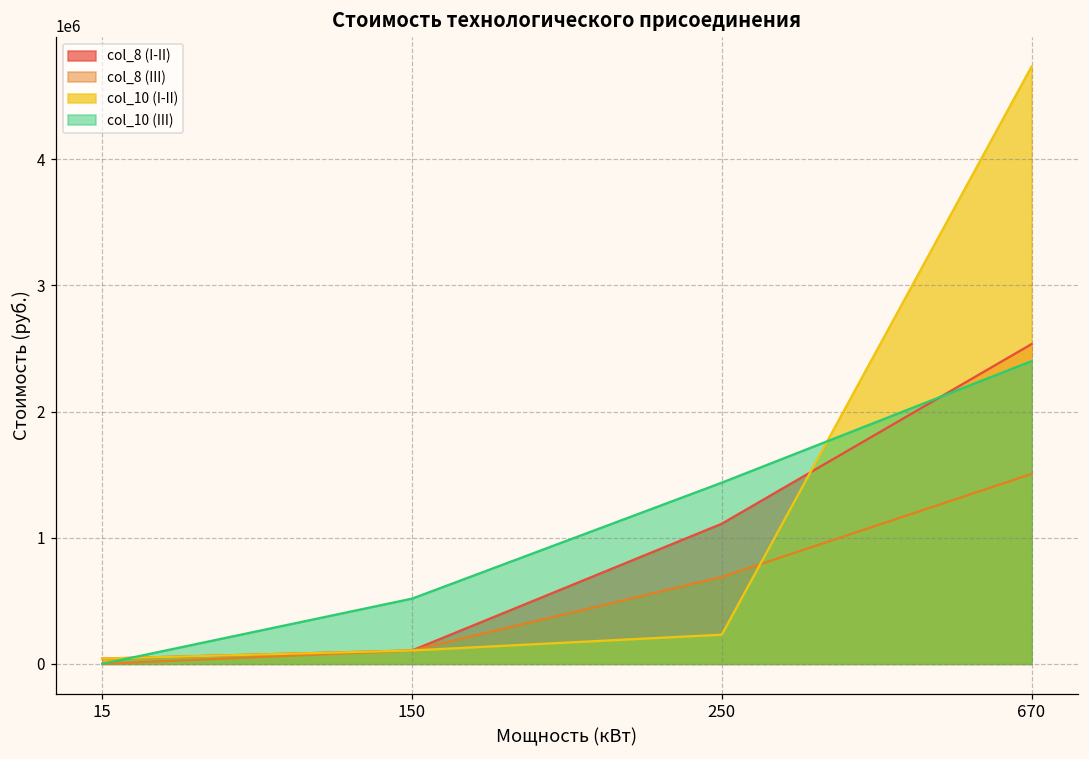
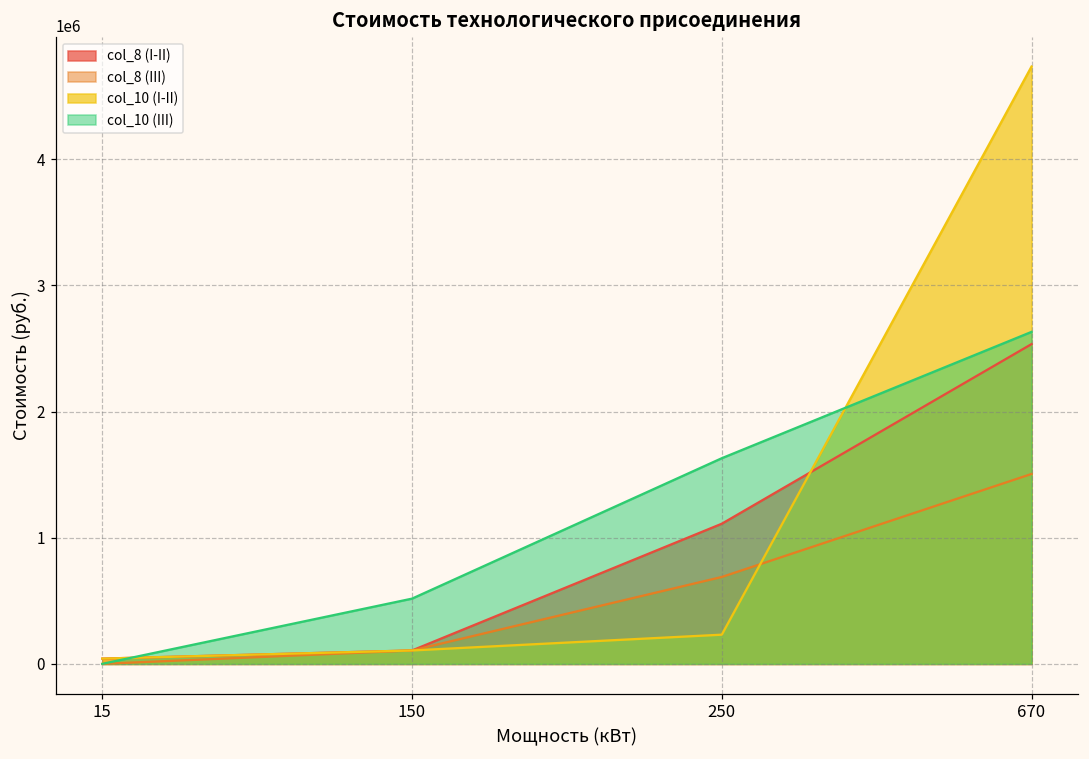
  {
    "col_10 (I-II)": {
      "250": 230000,
      "670": 4740000
    },
    "col_10 (III)": {
      "150": 520000,
-     "250": 1440000,
-     "670": 2400000
+     "250": 1630000,
+     "670": 2630000
    }
  }
